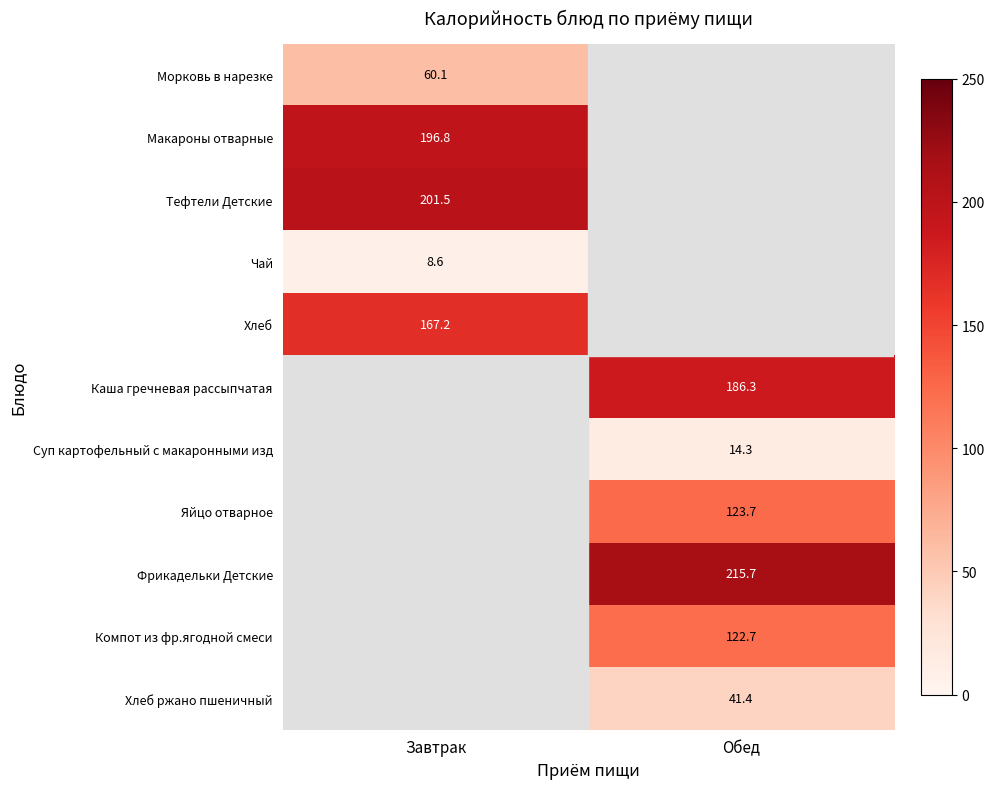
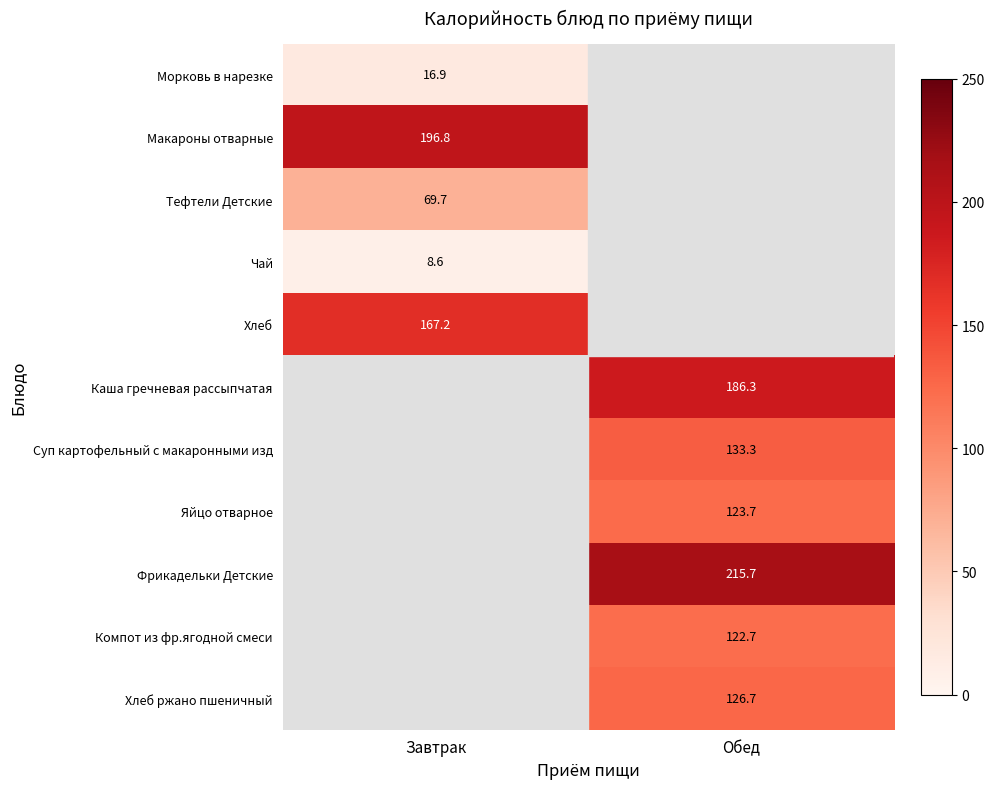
  {
    "Морковь в нарезке": {
-     "Завтрак": 60.1
+     "Завтрак": 16.9
    },
    "Макароны отварные": {
      "Завтрак": 196.8
    },
    "Тефтели Детские": {
-     "Завтрак": 201.5
+     "Завтрак": 69.7
    },
    "Чай": {
      "Завтрак": 8.6
    },
    "Хлеб": {
      "Завтрак": 167.2
    },
    "Каша гречневая рассыпчатая": {
      "Обед": 186.3
    },
    "Суп картофельный с макаронными изд": {
-     "Обед": 14.3
+     "Обед": 133.3
    },
    "Яйцо отварное": {
      "Обед": 123.7
    },
    "Фрикадельки Детские": {
      "Обед": 215.7
    },
    "Компот из фр.ягодной смеси": {
      "Обед": 122.7
    },
    "Хлеб ржано пшеничный": {
-     "Обед": 41.4
+     "Обед": 126.7
    }
  }
